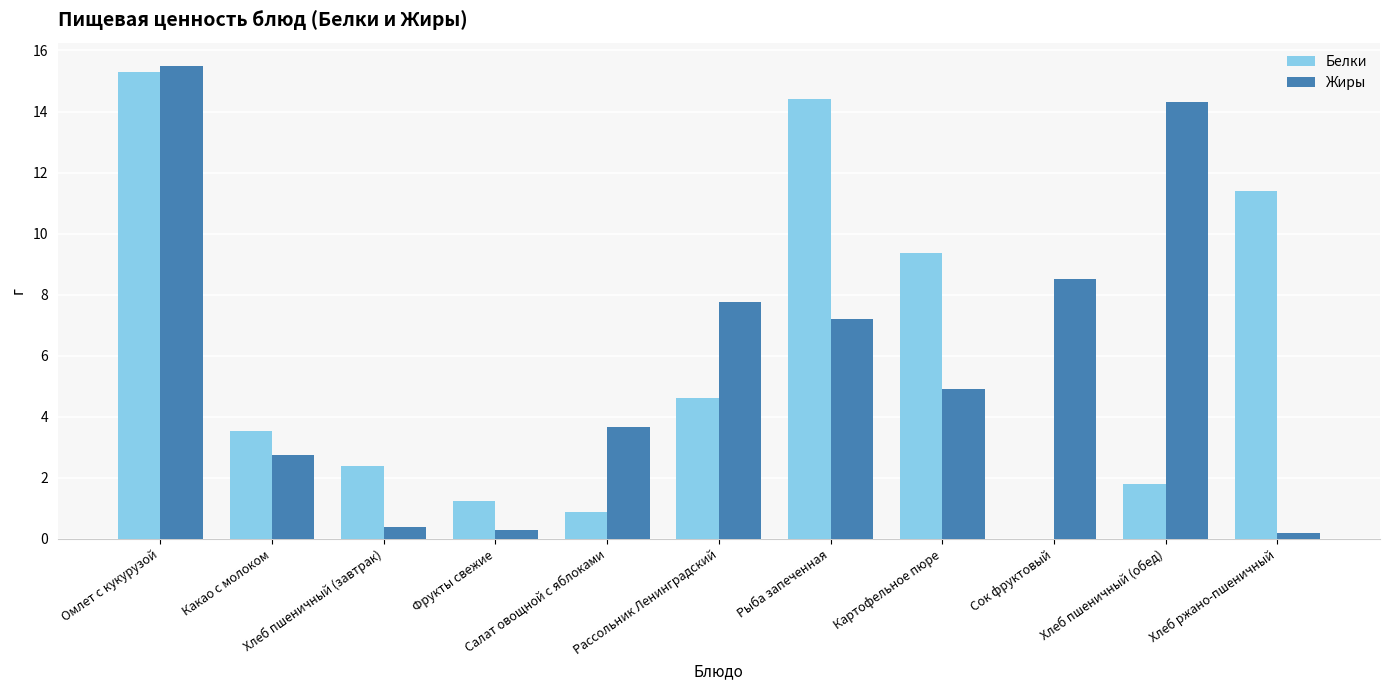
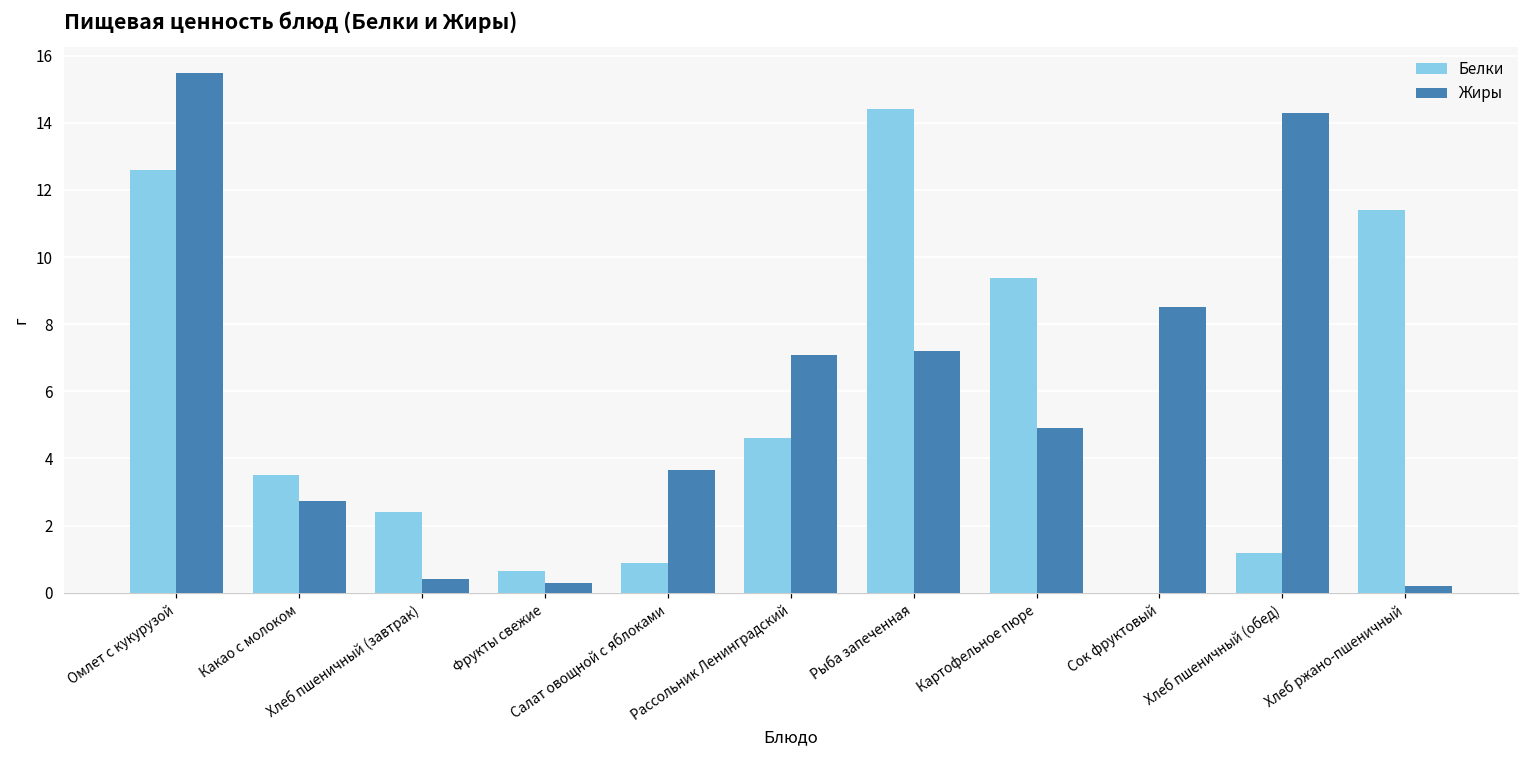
  {
    "Белки": {
-     "Омлет с кукурузой": 15.3,
+     "Омлет с кукурузой": 12.6,
      "Какао с молоком": 3.5,
      "Хлеб пшеничный (завтрак)": 2.4,
-     "Фрукты свежие": 1.2,
+     "Фрукты свежие": 0.7,
      "Салат овощной с яблоками": 0.9,
      "Рассольник Ленинградский": 4.6,
      "Рыба запеченная": 14.4,
      "Картофельное пюре": 9.4,
      "Сок фруктовый": 0.0,
-     "Хлеб пшеничный (обед)": 1.8,
+     "Хлеб пшеничный (обед)": 1.2,
      "Хлеб ржано-пшеничный": 11.4
    },
    "Жиры": {
      "Омлет с кукурузой": 15.5,
      "Какао с молоком": 2.7,
      "Хлеб пшеничный (завтрак)": 0.4,
      "Фрукты свежие": 0.3,
      "Салат овощной с яблоками": 3.7,
-     "Рассольник Ленинградский": 7.8,
+     "Рассольник Ленинградский": 7.1,
      "Рыба запеченная": 7.2,
      "Картофельное пюре": 4.9,
      "Сок фруктовый": 8.5,
      "Хлеб пшеничный (обед)": 14.3,
      "Хлеб ржано-пшеничный": 0.2
    }
  }
